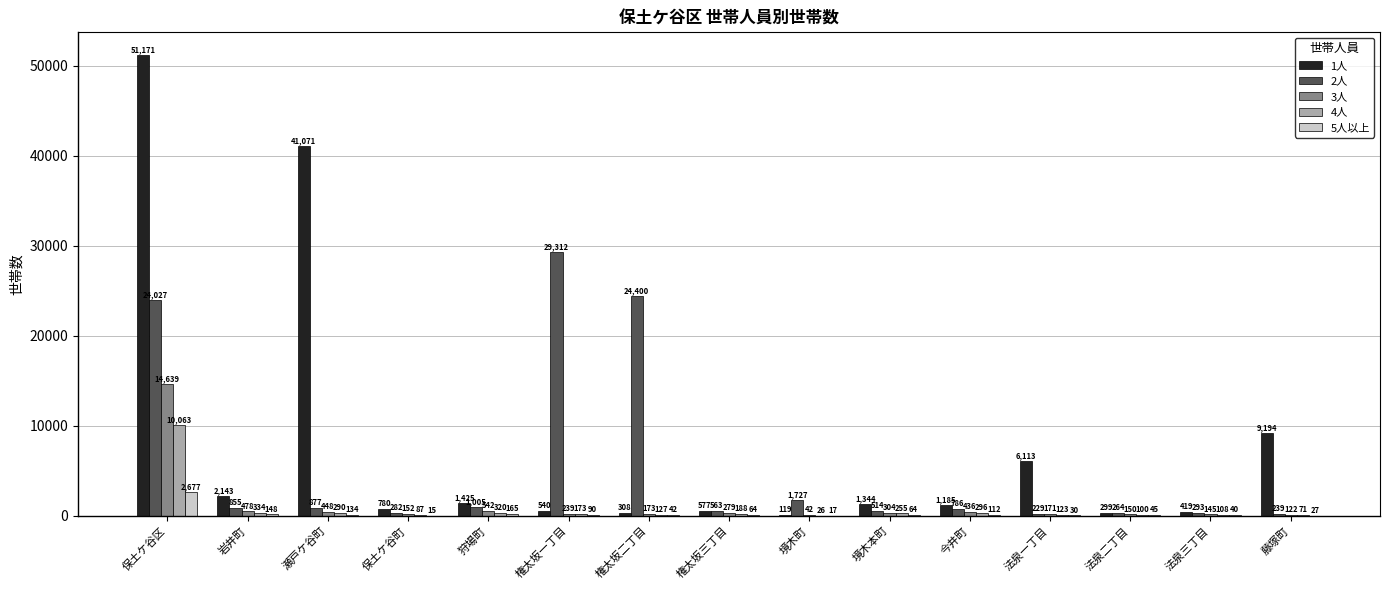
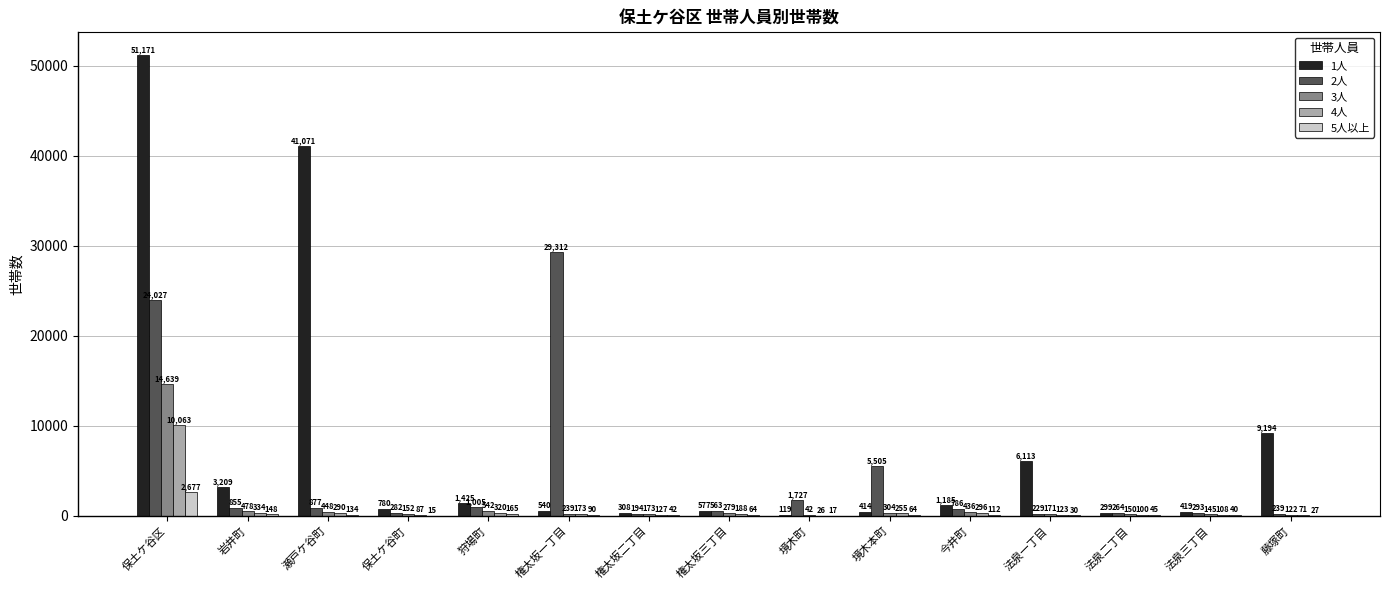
  {
    "1人": {
      "保土ケ谷区": "51,171",
-     "岩井町": "2,143",
+     "岩井町": "3,209",
      "瀬戸ケ谷町": "41,071",
      "保土ケ谷町": "780",
      "権太坂一丁目": "540",
      "権太坂二丁目": "308",
      "権太坂三丁目": "577",
      "境木町": "119",
-     "境木本町": "1,344",
+     "境木本町": "414",
      "今井町": "1,185",
      "法泉一丁目": "6,113",
      "法泉二丁目": "299",
      "法泉三丁目": "419",
      "藤塚町": "9,194"
    },
    "2人": {
      "保土ケ谷区": "24,027",
      "岩井町": "855",
      "瀬戸ケ谷町": "877",
      "保土ケ谷町": "282",
      "権太坂一丁目": "29,312",
-     "権太坂二丁目": "24,400",
+     "権太坂二丁目": "194",
      "権太坂三丁目": "563",
      "境木町": "1,727",
-     "境木本町": "514",
+     "境木本町": "5,505",
      "法泉一丁目": "229",
      "法泉二丁目": "264",
      "法泉三丁目": "293",
      "藤塚町": "239"
    }
  }
